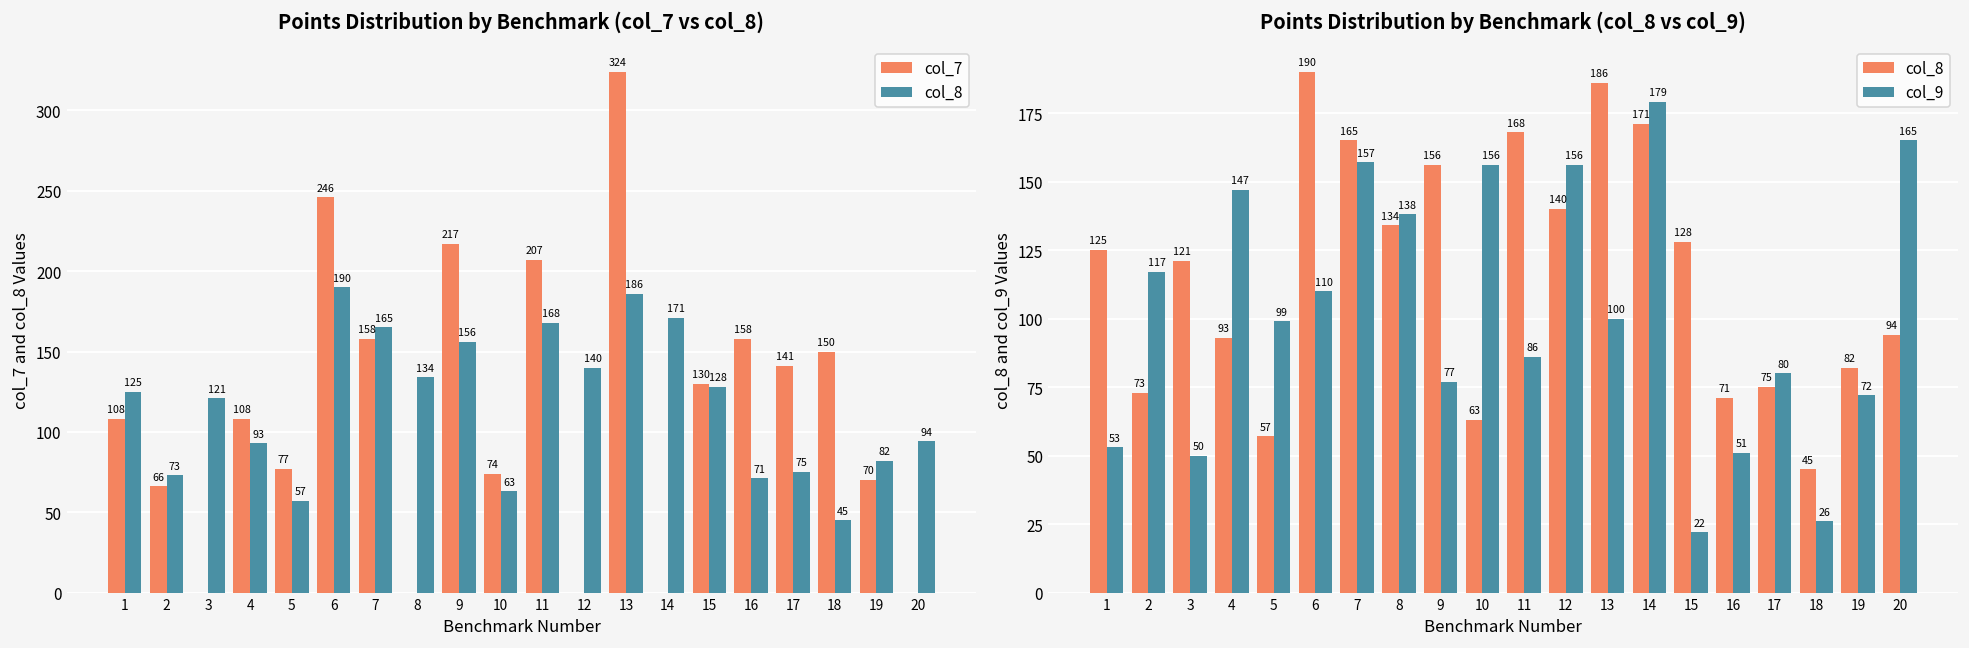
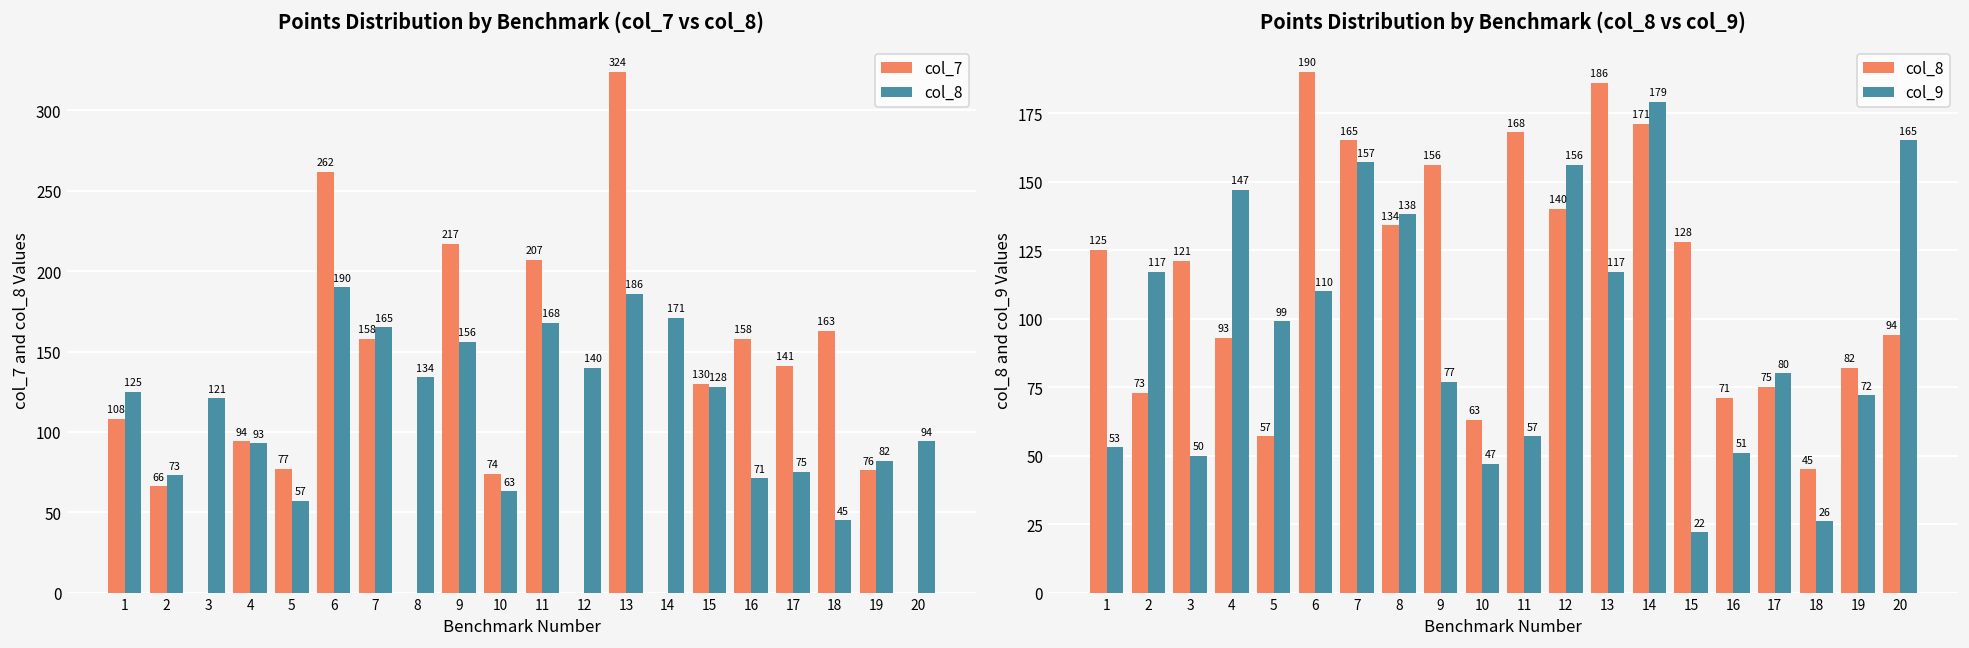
  {
    "Points Distribution by Benchmark (col_7 vs col_8)": {
      "col_7": {
        "1": 108,
        "2": 66,
-       "4": 108,
+       "4": 94,
        "5": 77,
-       "6": 246,
+       "6": 262,
        "7": 158,
        "9": 217,
        "10": 74,
        "11": 207,
        "13": 324,
        "15": 130,
        "16": 158,
        "17": 141,
-       "18": 150,
-       "19": 70
+       "18": 163,
+       "19": 76
      }
    },
    "Points Distribution by Benchmark (col_8 vs col_9)": {
      "col_8": {
        "1": 125,
        "2": 73,
        "3": 121,
        "4": 93,
        "5": 57,
        "6": 190,
        "7": 165,
        "8": 134,
        "9": 156,
        "10": 63,
        "11": 168,
        "12": 140,
        "13": 186,
        "14": 171,
        "15": 128,
        "16": 71,
        "17": 75,
        "18": 45,
        "19": 82,
        "20": 94
      },
      "col_9": {
        "1": 53,
        "2": 117,
        "3": 50,
        "4": 147,
        "5": 99,
        "6": 110,
        "7": 157,
        "8": 138,
        "9": 77,
-       "10": 156,
-       "11": 86,
+       "10": 47,
+       "11": 57,
        "12": 156,
-       "13": 100,
+       "13": 117,
        "14": 179,
        "15": 22,
        "16": 51,
        "17": 80,
        "18": 26,
        "19": 72,
        "20": 165
      }
    }
  }
